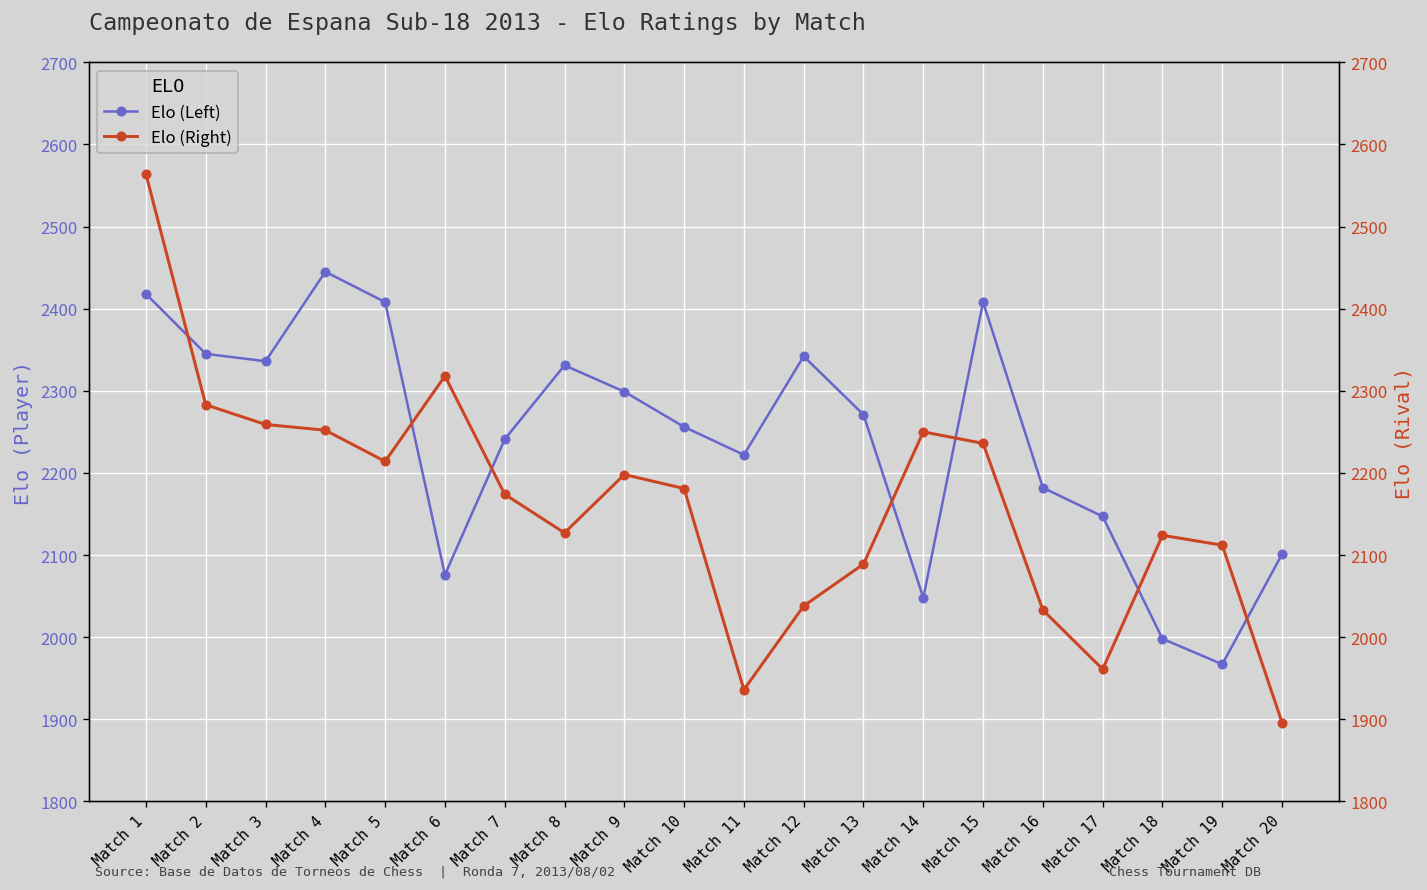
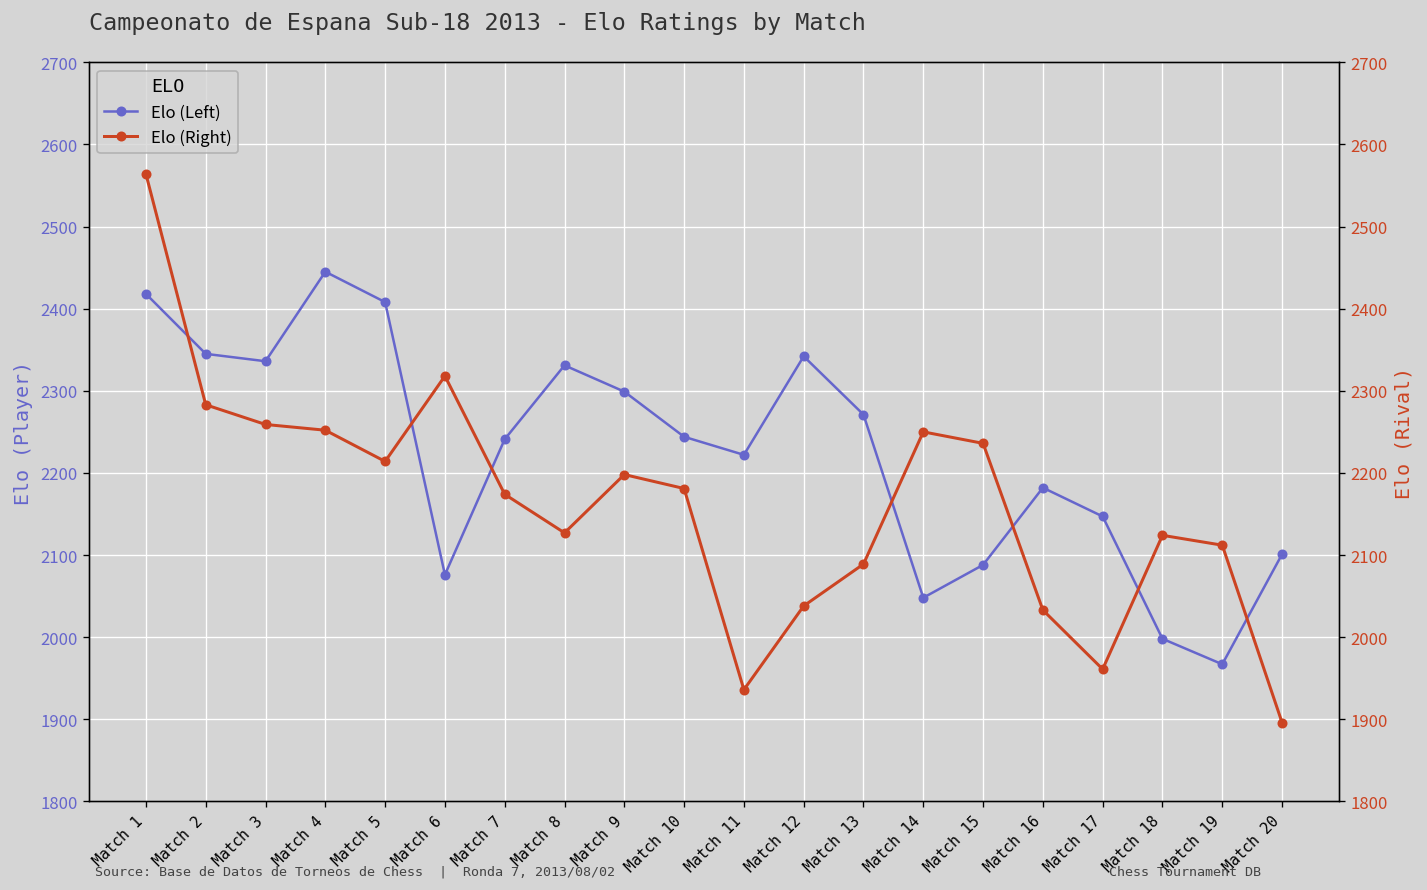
  {
    "Elo (Left)": {
      "Match 1": 2420,
      "Match 2": 2350,
      "Match 3": 2340,
      "Match 4": 2450,
      "Match 5": 2410,
      "Match 6": 2080,
      "Match 7": 2240,
      "Match 8": 2330,
      "Match 9": 2300,
-     "Match 10": 2260,
+     "Match 10": 2240,
      "Match 11": 2220,
      "Match 12": 2340,
      "Match 13": 2270,
      "Match 14": 2050,
-     "Match 15": 2410,
+     "Match 15": 2090,
      "Match 16": 2180,
      "Match 17": 2150,
      "Match 18": 2000,
      "Match 19": 1970,
      "Match 20": 2100
    },
    "Elo (Right)": {
      "Match 1": 2560,
      "Match 2": 2280,
      "Match 3": 2260,
      "Match 4": 2250,
      "Match 5": 2210,
      "Match 6": 2320,
      "Match 7": 2170,
      "Match 8": 2130,
      "Match 9": 2200,
      "Match 10": 2180,
      "Match 11": 1940,
      "Match 12": 2040,
      "Match 13": 2090,
      "Match 14": 2250,
      "Match 15": 2240,
      "Match 16": 2030,
      "Match 17": 1960,
      "Match 18": 2120,
      "Match 19": 2110,
      "Match 20": 1900
    }
  }
